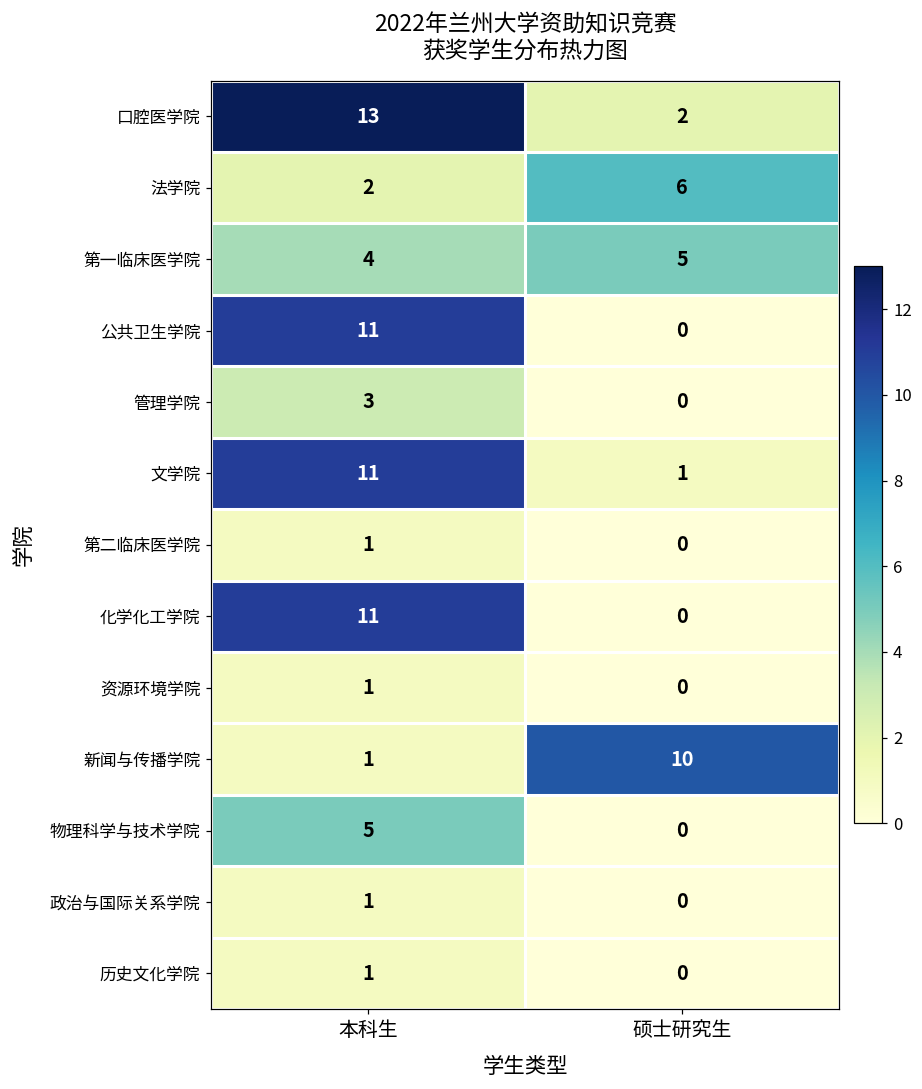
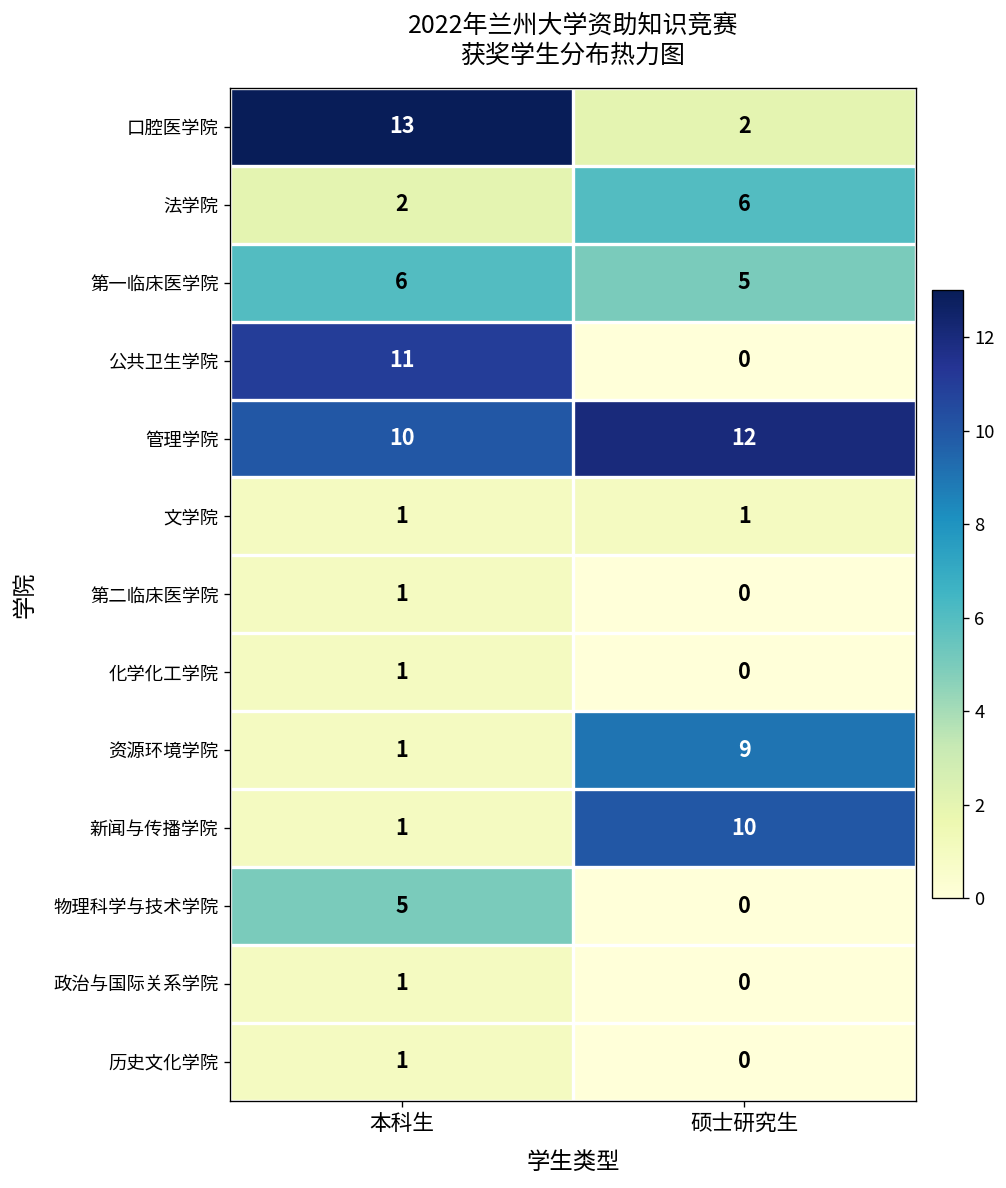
  {
    "口腔医学院": {
      "本科生": 13,
      "硕士研究生": 2
    },
    "法学院": {
      "本科生": 2,
      "硕士研究生": 6
    },
    "第一临床医学院": {
-     "本科生": 4,
+     "本科生": 6,
      "硕士研究生": 5
    },
    "公共卫生学院": {
      "本科生": 11,
      "硕士研究生": 0
    },
    "管理学院": {
-     "本科生": 3,
-     "硕士研究生": 0
+     "本科生": 10,
+     "硕士研究生": 12
    },
    "文学院": {
-     "本科生": 11,
+     "本科生": 1,
      "硕士研究生": 1
    },
    "第二临床医学院": {
      "本科生": 1,
      "硕士研究生": 0
    },
    "化学化工学院": {
-     "本科生": 11,
+     "本科生": 1,
      "硕士研究生": 0
    },
    "资源环境学院": {
      "本科生": 1,
-     "硕士研究生": 0
+     "硕士研究生": 9
    },
    "新闻与传播学院": {
      "本科生": 1,
      "硕士研究生": 10
    },
    "物理科学与技术学院": {
      "本科生": 5,
      "硕士研究生": 0
    },
    "政治与国际关系学院": {
      "本科生": 1,
      "硕士研究生": 0
    },
    "历史文化学院": {
      "本科生": 1,
      "硕士研究生": 0
    }
  }
